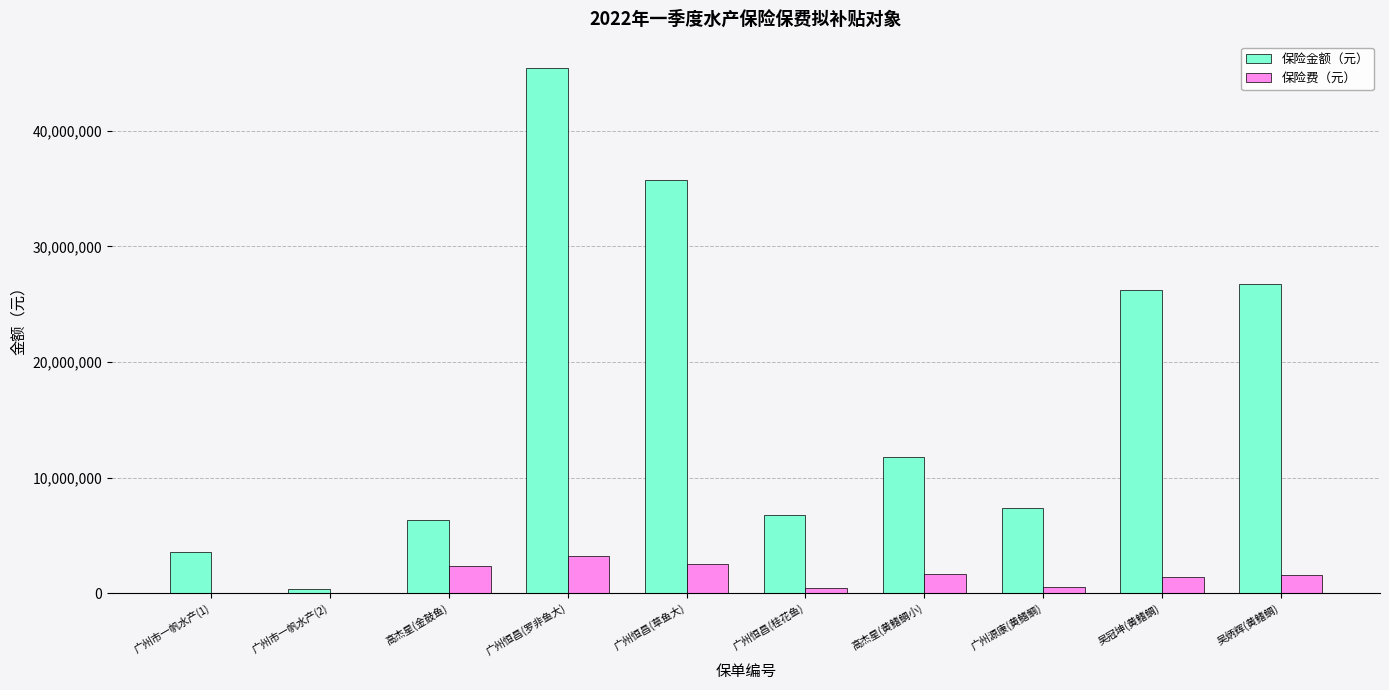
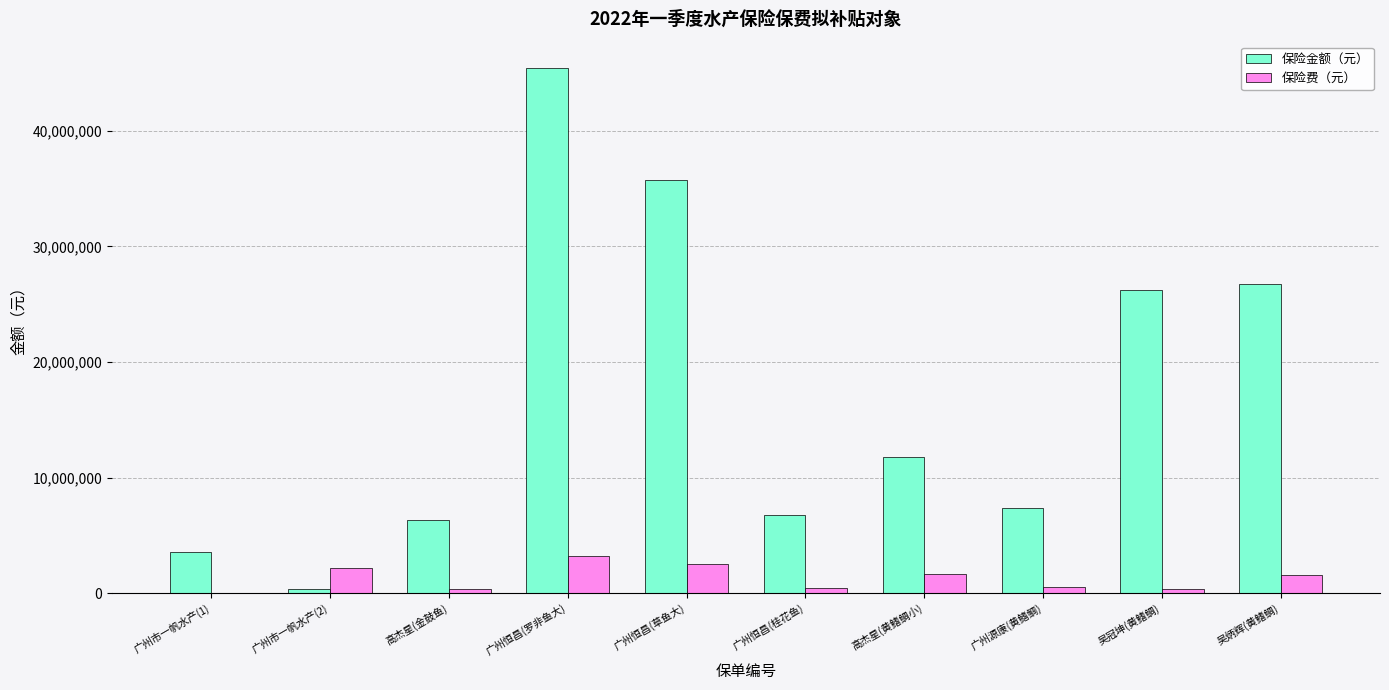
  {
    "保险金额（元）": {
      "广州市一帆水产(1)": "3,500,000",
      "广州市一帆水产(2)": "400,000",
      "高杰星(金鼓鱼)": "6,300,000",
      "广州恒昌(罗非鱼大)": "45,400,000",
      "广州恒昌(草鱼大)": "35,800,000",
      "广州恒昌(桂花鱼)": "6,800,000",
      "高杰星(黄鳍鲷小)": "11,700,000",
      "广州源康(黄鳍鲷)": "7,400,000",
      "吴冠坤(黄鳍鲷)": "26,200,000",
      "吴炳辉(黄鳍鲷)": "26,700,000"
    },
    "保险费（元）": {
-     "广州市一帆水产(2)": "0",
-     "高杰星(金鼓鱼)": "2,400,000",
+     "广州市一帆水产(2)": "2,200,000",
+     "高杰星(金鼓鱼)": "400,000",
      "广州恒昌(罗非鱼大)": "3,200,000",
      "广州恒昌(草鱼大)": "2,500,000",
      "广州恒昌(桂花鱼)": "500,000",
      "高杰星(黄鳍鲷小)": "1,600,000",
      "广州源康(黄鳍鲷)": "500,000",
-     "吴冠坤(黄鳍鲷)": "1,400,000",
+     "吴冠坤(黄鳍鲷)": "300,000",
      "吴炳辉(黄鳍鲷)": "1,600,000"
    }
  }
